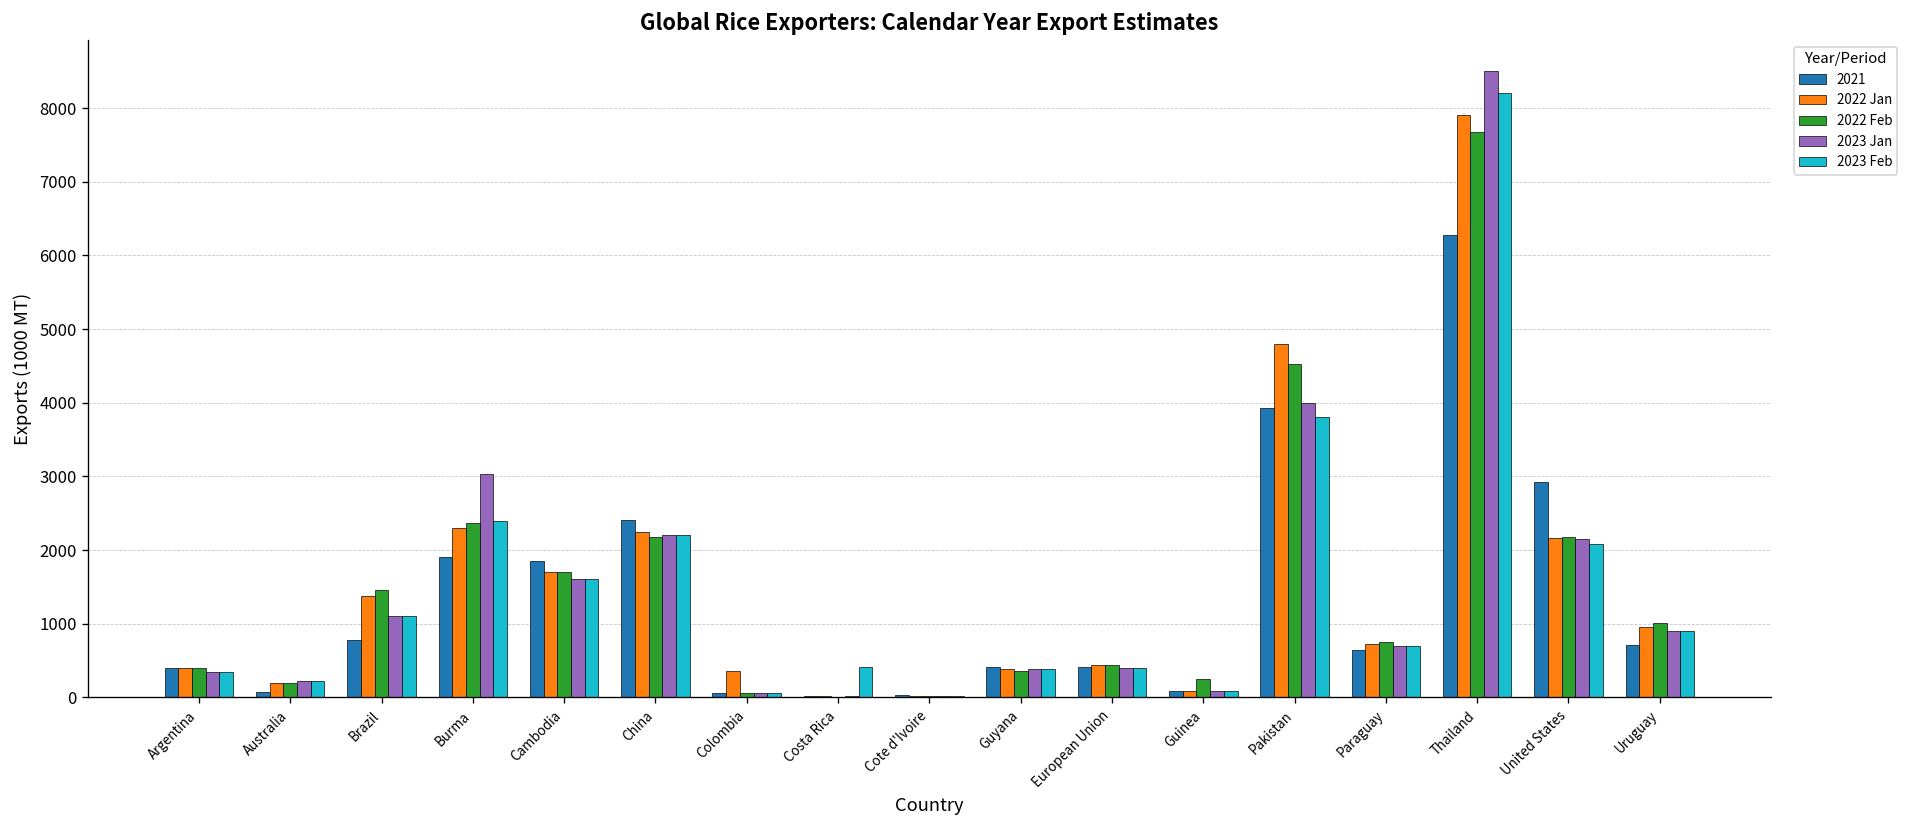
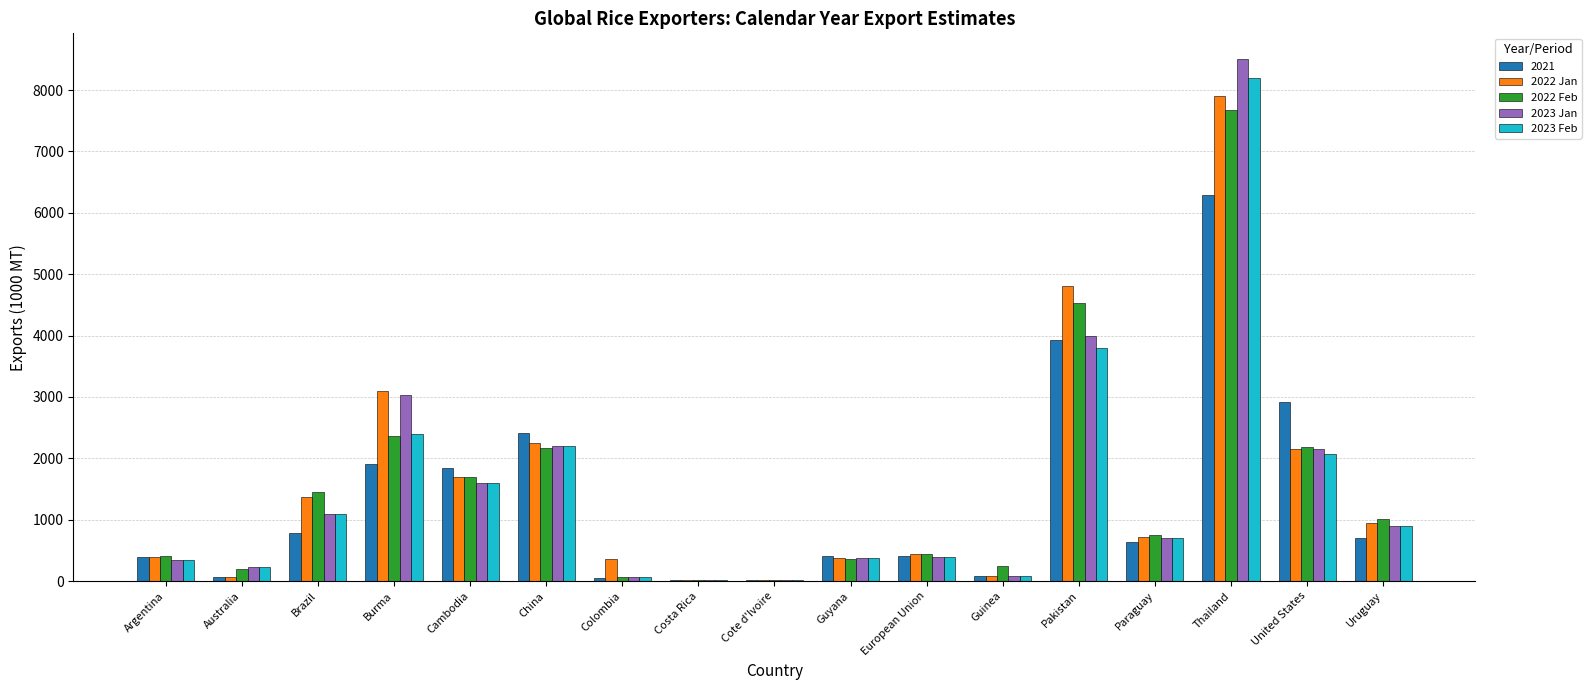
  {
    "2021": {
      "Argentina": 400,
      "Australia": 100,
      "Brazil": 800,
      "Burma": 1900,
      "Cambodia": 1900,
      "China": 2400,
      "Colombia": 100,
      "Guyana": 400,
      "European Union": 400,
      "Guinea": 100,
      "Pakistan": 3900,
      "Paraguay": 600,
      "Thailand": 6300,
      "United States": 2900,
      "Uruguay": 700
    },
    "2022 Jan": {
      "Argentina": 400,
-     "Australia": 200,
+     "Australia": 100,
      "Brazil": 1400,
-     "Burma": 2300,
+     "Burma": 3100,
      "Cambodia": 1700,
      "China": 2300,
      "Colombia": 400,
      "Guyana": 400,
      "European Union": 400,
      "Guinea": 100,
      "Pakistan": 4800,
      "Paraguay": 700,
      "Thailand": 7900,
      "United States": 2200,
      "Uruguay": 1000
    },
    "2022 Feb": {
      "Argentina": 400,
      "Australia": 200,
      "Brazil": 1500,
      "Burma": 2400,
      "Cambodia": 1700,
      "China": 2200,
      "Colombia": 100,
      "Guyana": 400,
      "European Union": 400,
      "Guinea": 300,
      "Pakistan": 4500,
      "Paraguay": 800,
      "Thailand": 7700,
      "United States": 2200,
      "Uruguay": 1000
    },
    "2023 Jan": {
      "Argentina": 400,
      "Australia": 200,
      "Brazil": 1100,
      "Burma": 3000,
      "Cambodia": 1600,
      "China": 2200,
      "Colombia": 100,
      "Guyana": 400,
      "European Union": 400,
      "Guinea": 100,
      "Pakistan": 4000,
      "Paraguay": 700,
      "Thailand": 8500,
      "United States": 2200,
      "Uruguay": 900
    },
    "2023 Feb": {
      "Argentina": 400,
      "Australia": 200,
      "Brazil": 1100,
      "Burma": 2400,
      "Cambodia": 1600,
      "China": 2200,
      "Colombia": 100,
-     "Costa Rica": 400,
+     "Costa Rica": 0,
      "Guyana": 400,
      "European Union": 400,
      "Guinea": 100,
      "Pakistan": 3800,
      "Paraguay": 700,
      "Thailand": 8200,
      "United States": 2100,
      "Uruguay": 900
    }
  }
